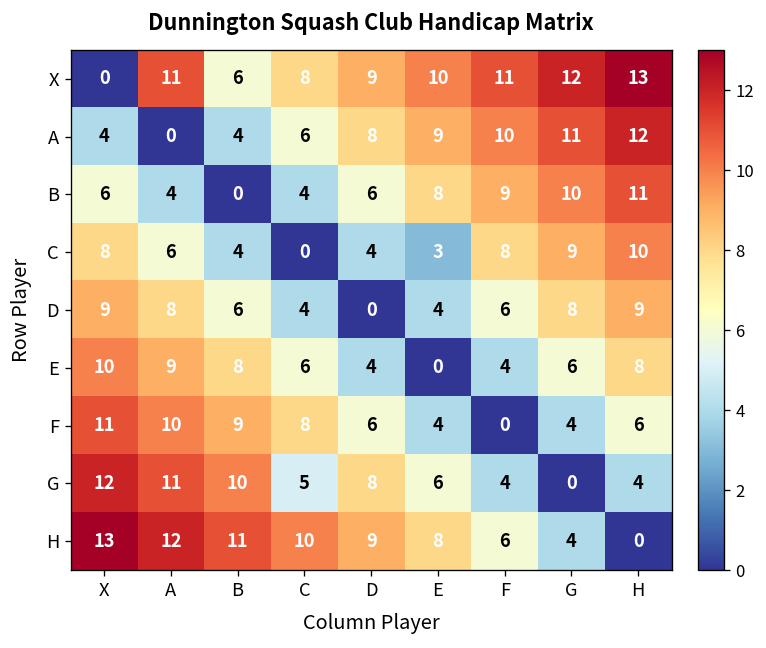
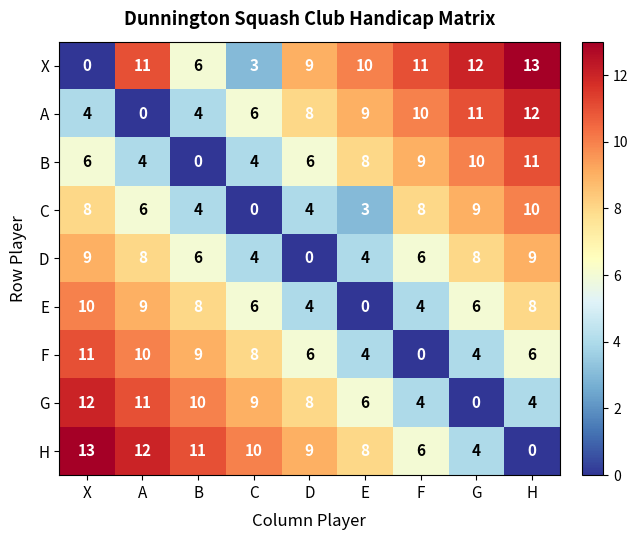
  {
    "X": {
      "X": 0,
      "A": 11,
      "B": 6,
-     "C": 8,
+     "C": 3,
      "D": 9,
      "E": 10,
      "F": 11,
      "G": 12,
      "H": 13
    },
    "A": {
      "X": 4,
      "A": 0,
      "B": 4,
      "C": 6,
      "D": 8,
      "E": 9,
      "F": 10,
      "G": 11,
      "H": 12
    },
    "B": {
      "X": 6,
      "A": 4,
      "B": 0,
      "C": 4,
      "D": 6,
      "E": 8,
      "F": 9,
      "G": 10,
      "H": 11
    },
    "C": {
      "X": 8,
      "A": 6,
      "B": 4,
      "C": 0,
      "D": 4,
      "E": 3,
      "F": 8,
      "G": 9,
      "H": 10
    },
    "D": {
      "X": 9,
      "A": 8,
      "B": 6,
      "C": 4,
      "D": 0,
      "E": 4,
      "F": 6,
      "G": 8,
      "H": 9
    },
    "E": {
      "X": 10,
      "A": 9,
      "B": 8,
      "C": 6,
      "D": 4,
      "E": 0,
      "F": 4,
      "G": 6,
      "H": 8
    },
    "F": {
      "X": 11,
      "A": 10,
      "B": 9,
      "C": 8,
      "D": 6,
      "E": 4,
      "F": 0,
      "G": 4,
      "H": 6
    },
    "G": {
      "X": 12,
      "A": 11,
      "B": 10,
-     "C": 5,
+     "C": 9,
      "D": 8,
      "E": 6,
      "F": 4,
      "G": 0,
      "H": 4
    },
    "H": {
      "X": 13,
      "A": 12,
      "B": 11,
      "C": 10,
      "D": 9,
      "E": 8,
      "F": 6,
      "G": 4,
      "H": 0
    }
  }
